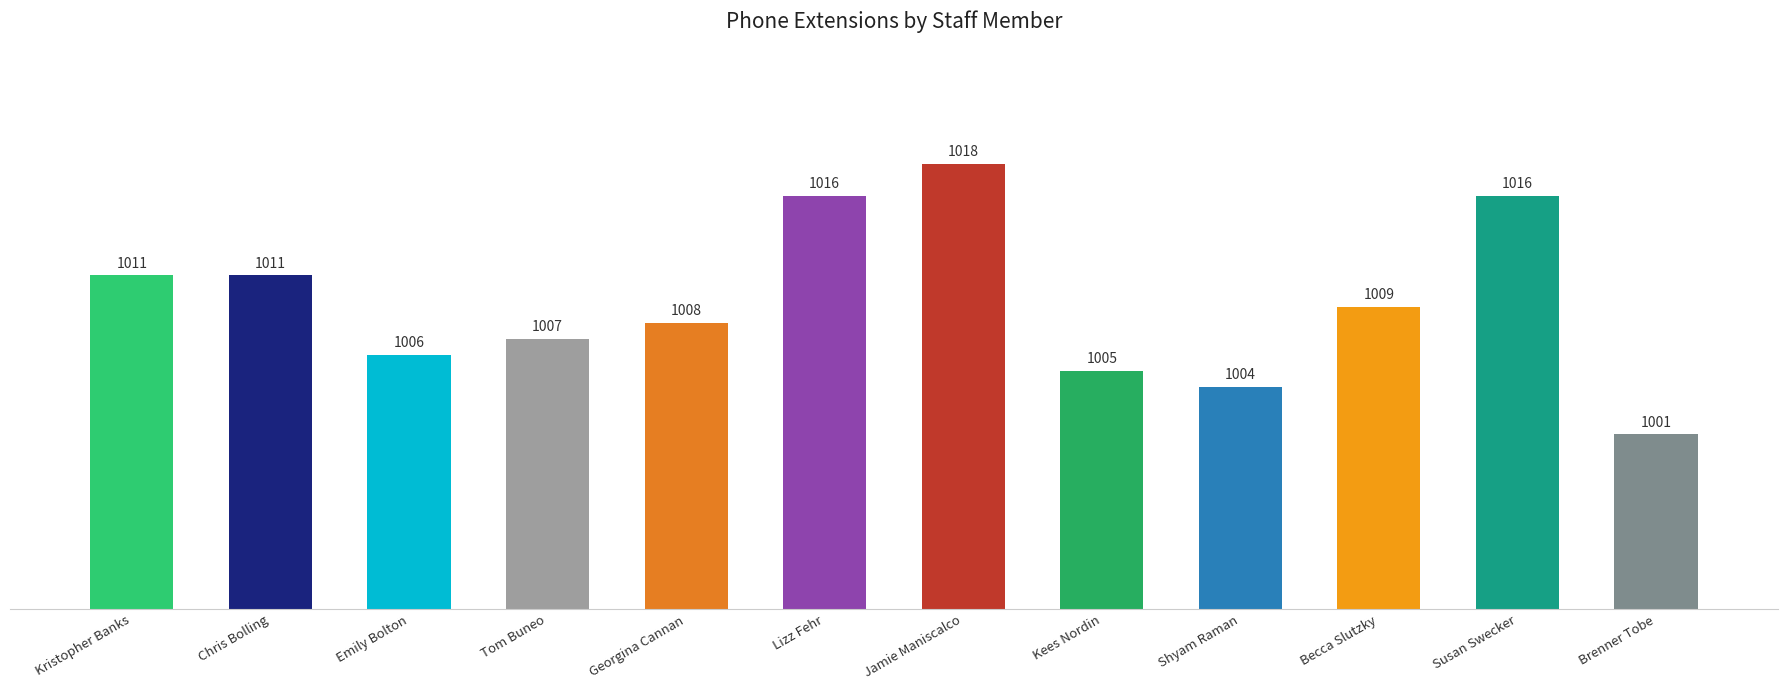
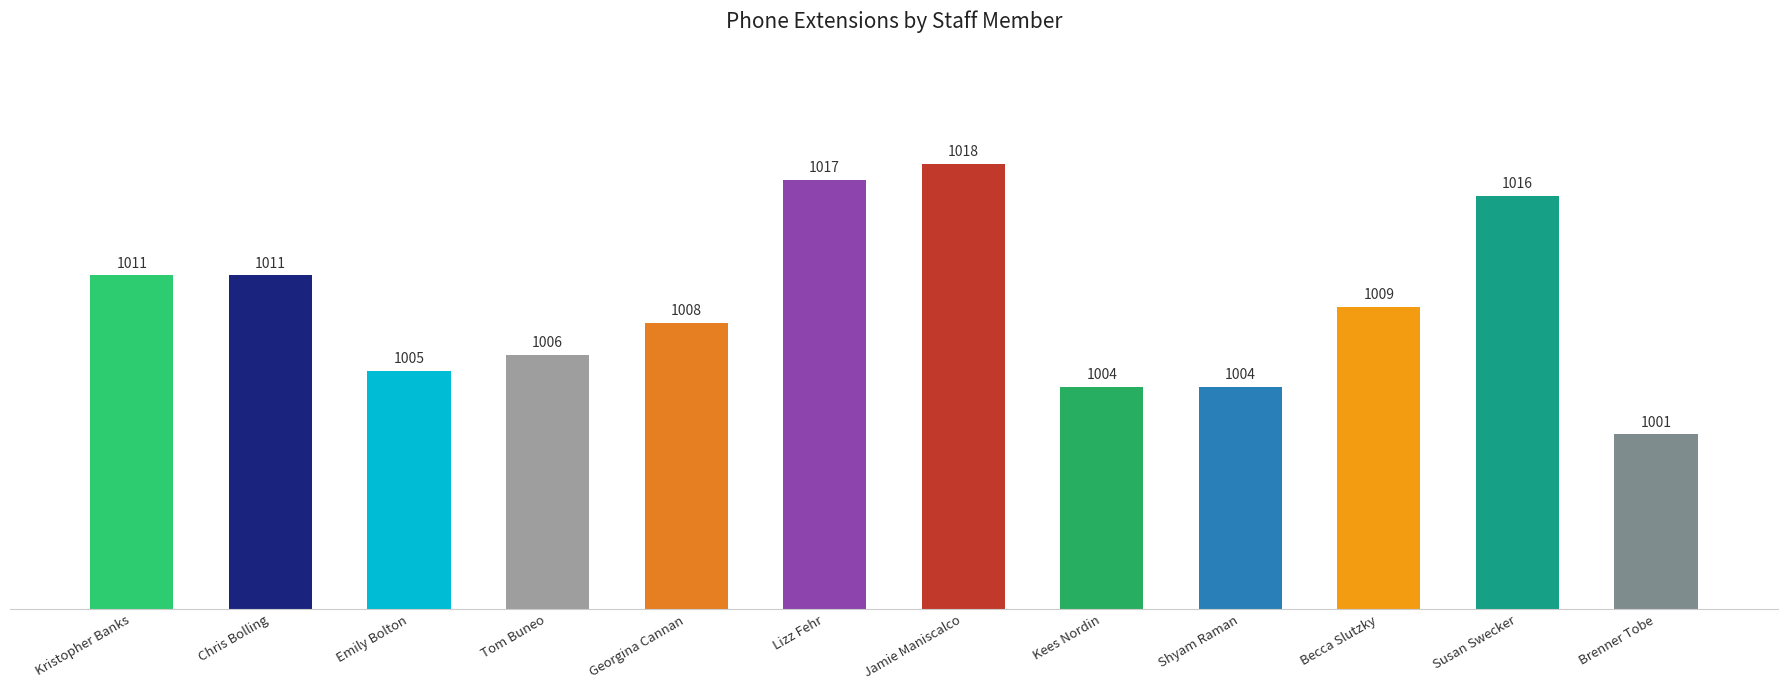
  {
    "Kristopher Banks": 1011,
    "Chris Bolling": 1011,
-   "Emily Bolton": 1006,
-   "Tom Buneo": 1007,
+   "Emily Bolton": 1005,
+   "Tom Buneo": 1006,
    "Georgina Cannan": 1008,
-   "Lizz Fehr": 1016,
+   "Lizz Fehr": 1017,
    "Jamie Maniscalco": 1018,
-   "Kees Nordin": 1005,
+   "Kees Nordin": 1004,
    "Shyam Raman": 1004,
    "Becca Slutzky": 1009,
    "Susan Swecker": 1016,
    "Brenner Tobe": 1001
  }
